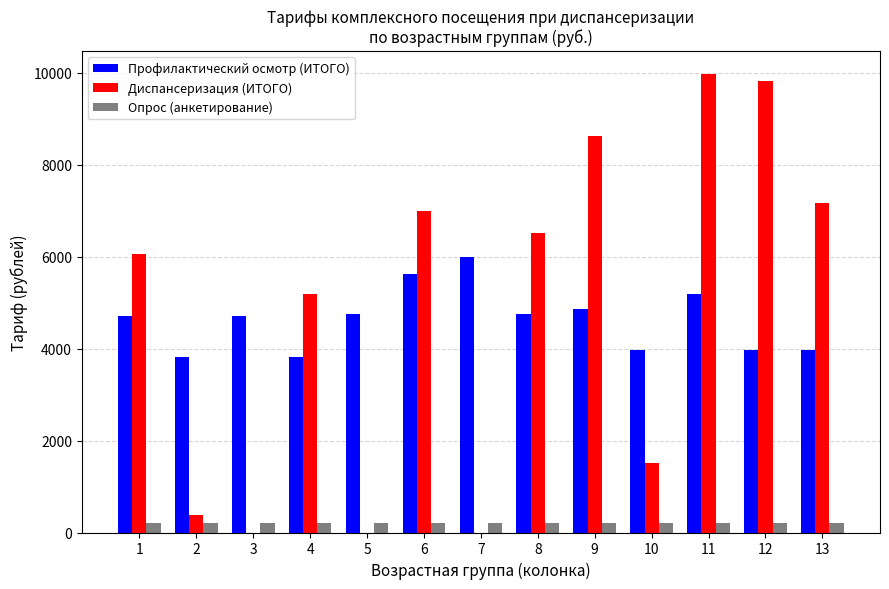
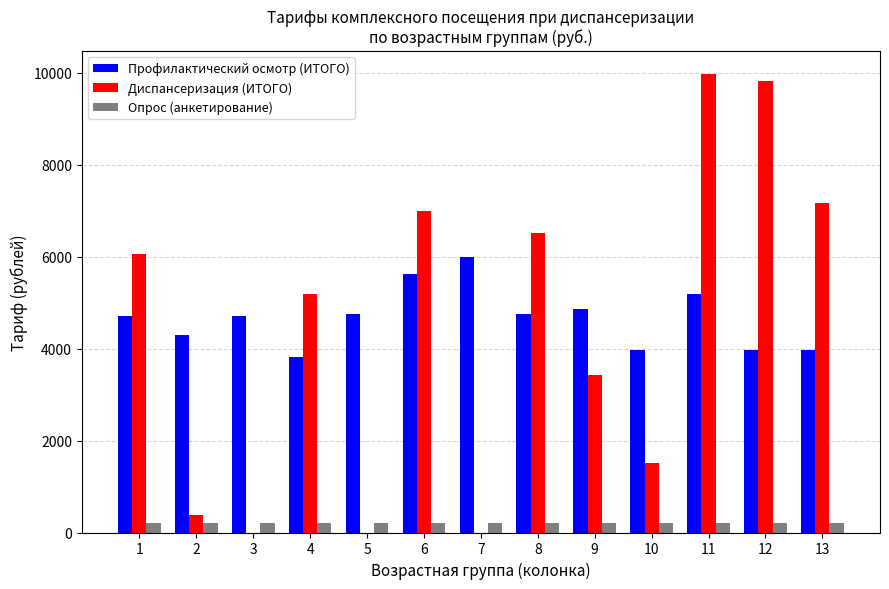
  {
    "Профилактический осмотр (ИТОГО)": {
      "1": 4700,
-     "2": 3800,
+     "2": 4300,
      "3": 4700,
      "4": 3800,
      "5": 4700,
      "6": 5600,
      "7": 6000,
      "8": 4700,
      "9": 4900,
      "10": 4000,
      "11": 5200,
      "12": 4000,
      "13": 4000
    },
    "Диспансеризация (ИТОГО)": {
      "1": 6100,
      "2": 400,
      "3": 0,
      "4": 5200,
      "5": 0,
      "6": 7000,
      "7": 0,
      "8": 6500,
-     "9": 8600,
+     "9": 3400,
      "10": 1500,
      "11": 10000,
      "12": 9800,
      "13": 7200
    },
    "Опрос (анкетирование)": {
      "1": 200,
      "2": 200,
      "3": 200,
      "4": 200,
      "5": 200,
      "6": 200,
      "7": 200,
      "8": 200,
      "9": 200,
      "10": 200,
      "11": 200,
      "12": 200,
      "13": 200
    }
  }
